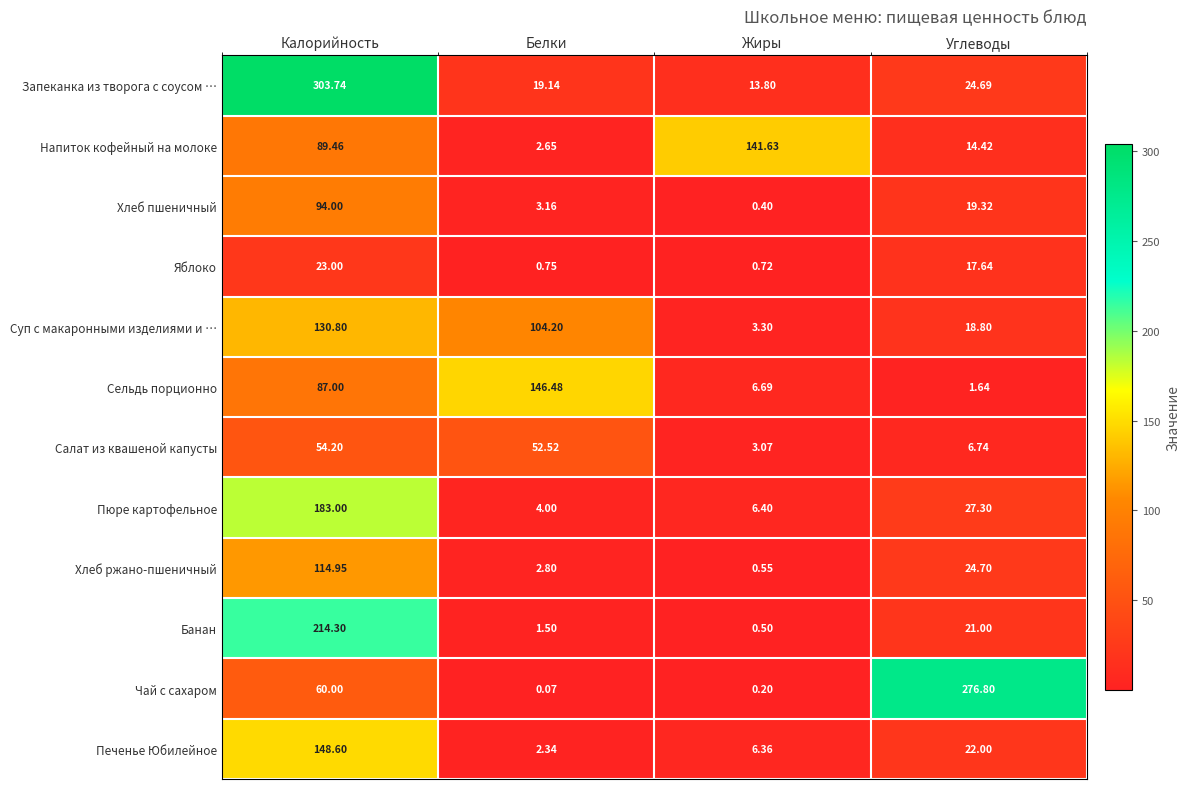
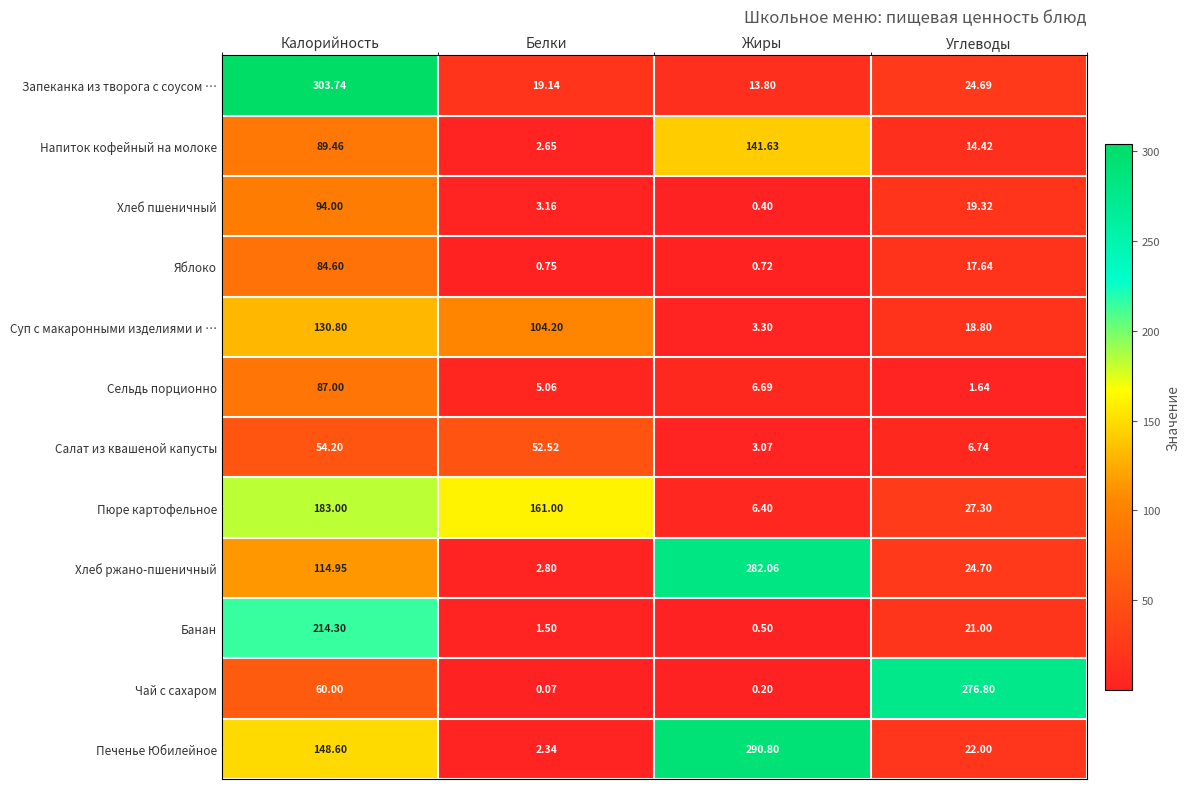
  {
    "Запеканка из творога с соусом …": {
      "Калорийность": 303.74,
      "Белки": 19.14,
      "Жиры": 13.80,
      "Углеводы": 24.69
    },
    "Напиток кофейный на молоке": {
      "Калорийность": 89.46,
      "Белки": 2.65,
      "Жиры": 141.63,
      "Углеводы": 14.42
    },
    "Хлеб пшеничный": {
      "Калорийность": 94.00,
      "Белки": 3.16,
      "Жиры": 0.40,
      "Углеводы": 19.32
    },
    "Яблоко": {
-     "Калорийность": 23.00,
+     "Калорийность": 84.60,
      "Белки": 0.75,
      "Жиры": 0.72,
      "Углеводы": 17.64
    },
    "Суп с макаронными изделиями и …": {
      "Калорийность": 130.80,
      "Белки": 104.20,
      "Жиры": 3.30,
      "Углеводы": 18.80
    },
    "Сельдь порционно": {
      "Калорийность": 87.00,
-     "Белки": 146.48,
+     "Белки": 5.06,
      "Жиры": 6.69,
      "Углеводы": 1.64
    },
    "Салат из квашеной капусты": {
      "Калорийность": 54.20,
      "Белки": 52.52,
      "Жиры": 3.07,
      "Углеводы": 6.74
    },
    "Пюре картофельное": {
      "Калорийность": 183.00,
-     "Белки": 4.00,
+     "Белки": 161.00,
      "Жиры": 6.40,
      "Углеводы": 27.30
    },
    "Хлеб ржано-пшеничный": {
      "Калорийность": 114.95,
      "Белки": 2.80,
-     "Жиры": 0.55,
+     "Жиры": 282.06,
      "Углеводы": 24.70
    },
    "Банан": {
      "Калорийность": 214.30,
      "Белки": 1.50,
      "Жиры": 0.50,
      "Углеводы": 21.00
    },
    "Чай с сахаром": {
      "Калорийность": 60.00,
      "Белки": 0.07,
      "Жиры": 0.20,
      "Углеводы": 276.80
    },
    "Печенье Юбилейное": {
      "Калорийность": 148.60,
      "Белки": 2.34,
-     "Жиры": 6.36,
+     "Жиры": 290.80,
      "Углеводы": 22.00
    }
  }
